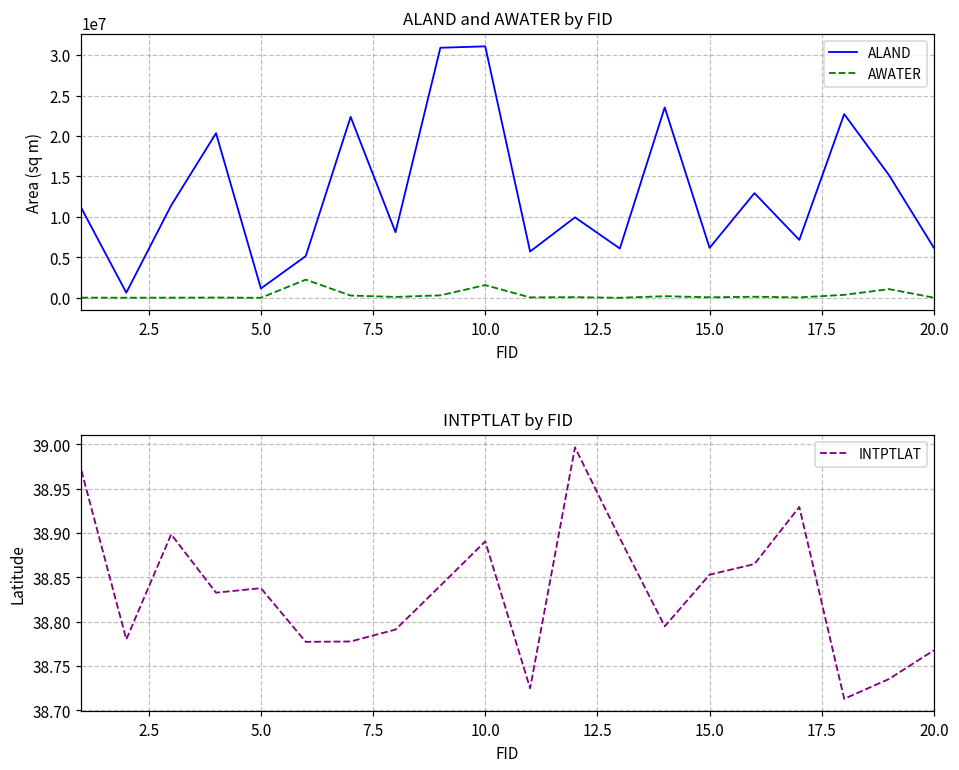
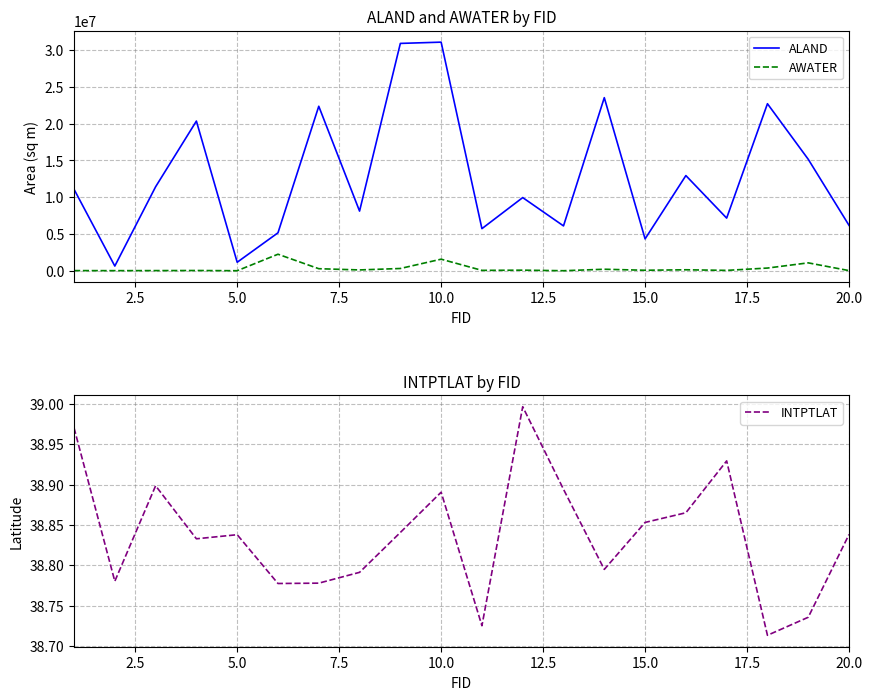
  {
    "ALAND and AWATER by FID": {
      "ALAND": {
        "5.0": 1000000,
        "10.0": 31000000,
-       "15.0": 6000000,
+       "15.0": 4000000,
        "20.0": 6000000
      },
      "AWATER": {
        "5.0": 0,
        "10.0": 2000000,
        "15.0": 0,
        "20.0": 0
      }
    },
    "INTPTLAT by FID": {
      "5.0": 38.84,
      "10.0": 38.89,
      "15.0": 38.85,
-     "20.0": 38.77
+     "20.0": 38.84
    }
  }
